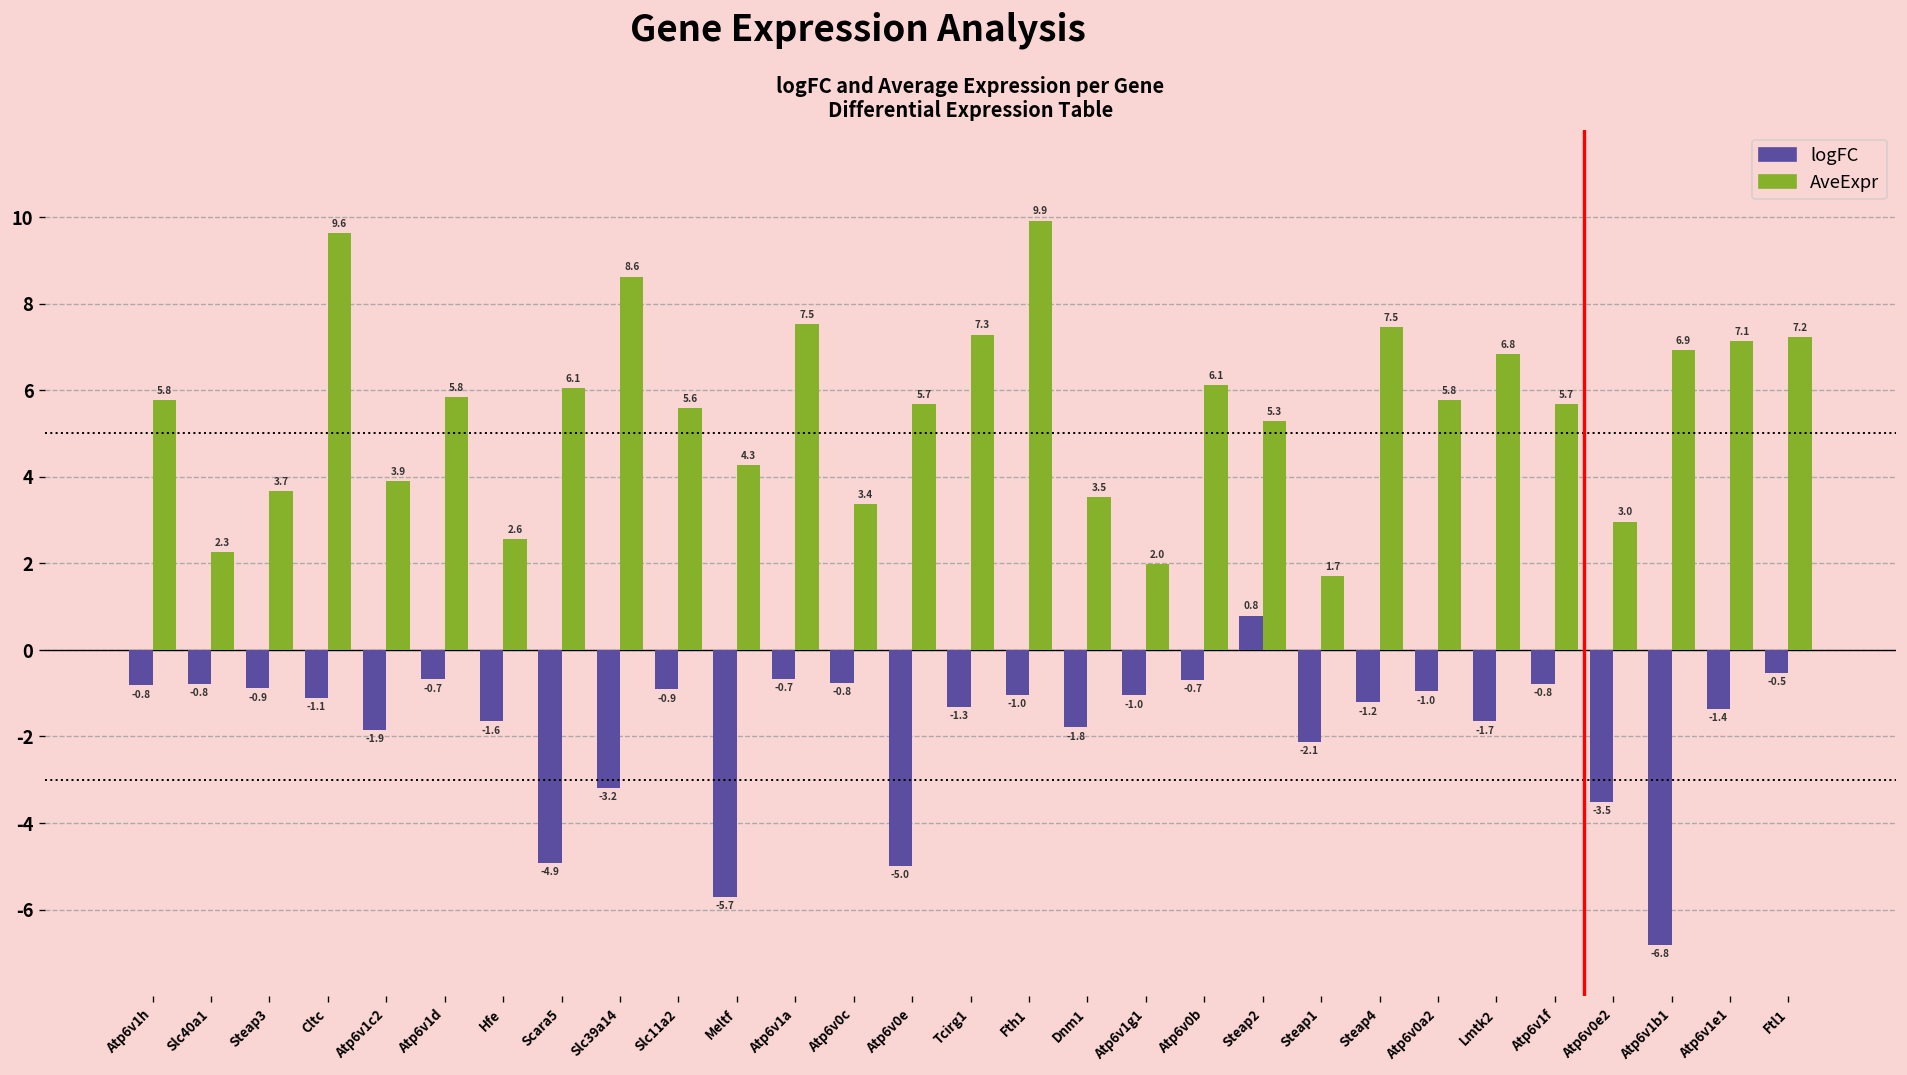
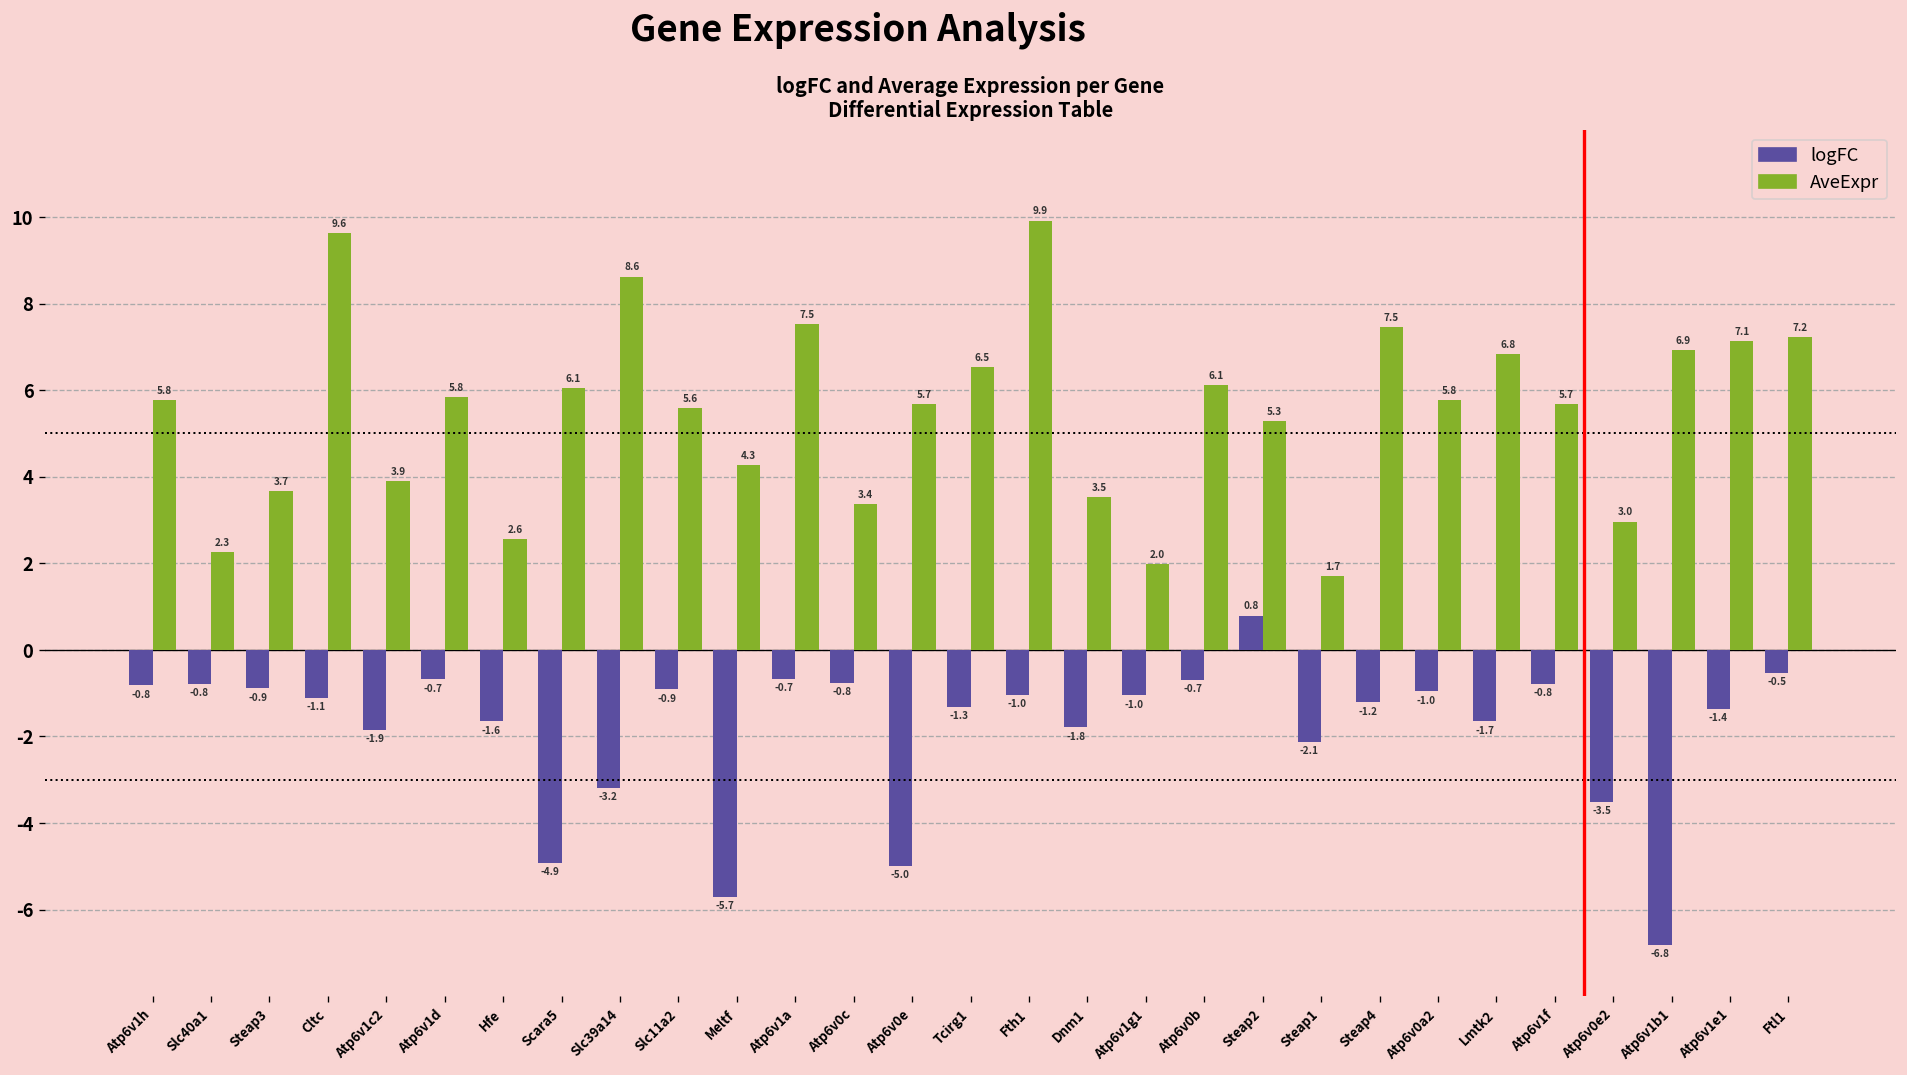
  {
    "logFC": {
      "Atp6v1h": -0.8,
      "Slc40a1": -0.8,
      "Steap3": -0.9,
      "Cltc": -1.1,
      "Atp6v1c2": -1.9,
      "Atp6v1d": -0.7,
      "Hfe": -1.6,
      "Scara5": -4.9,
      "Slc39a14": -3.2,
      "Slc11a2": -0.9,
      "Meltf": -5.7,
      "Atp6v1a": -0.7,
      "Atp6v0c": -0.8,
      "Atp6v0e": -5.0,
      "Tcirg1": -1.3,
      "Fth1": -1.0,
      "Dnm1": -1.8,
      "Atp6v1g1": -1.0,
      "Atp6v0b": -0.7,
      "Steap2": 0.8,
      "Steap1": -2.1,
      "Steap4": -1.2,
      "Atp6v0a2": -1.0,
      "Lmtk2": -1.7,
      "Atp6v1f": -0.8,
      "Atp6v0e2": -3.5,
      "Atp6v1b1": -6.8,
      "Atp6v1e1": -1.4,
      "Ftl1": -0.5
    },
    "AveExpr": {
      "Atp6v1h": 5.8,
      "Slc40a1": 2.3,
      "Steap3": 3.7,
      "Cltc": 9.6,
      "Atp6v1c2": 3.9,
      "Atp6v1d": 5.8,
      "Hfe": 2.6,
      "Scara5": 6.1,
      "Slc39a14": 8.6,
      "Slc11a2": 5.6,
      "Meltf": 4.3,
      "Atp6v1a": 7.5,
      "Atp6v0c": 3.4,
      "Atp6v0e": 5.7,
-     "Tcirg1": 7.3,
+     "Tcirg1": 6.5,
      "Fth1": 9.9,
      "Dnm1": 3.5,
      "Atp6v1g1": 2.0,
      "Atp6v0b": 6.1,
      "Steap2": 5.3,
      "Steap1": 1.7,
      "Steap4": 7.5,
      "Atp6v0a2": 5.8,
      "Lmtk2": 6.8,
      "Atp6v1f": 5.7,
      "Atp6v0e2": 3.0,
      "Atp6v1b1": 6.9,
      "Atp6v1e1": 7.1,
      "Ftl1": 7.2
    }
  }
